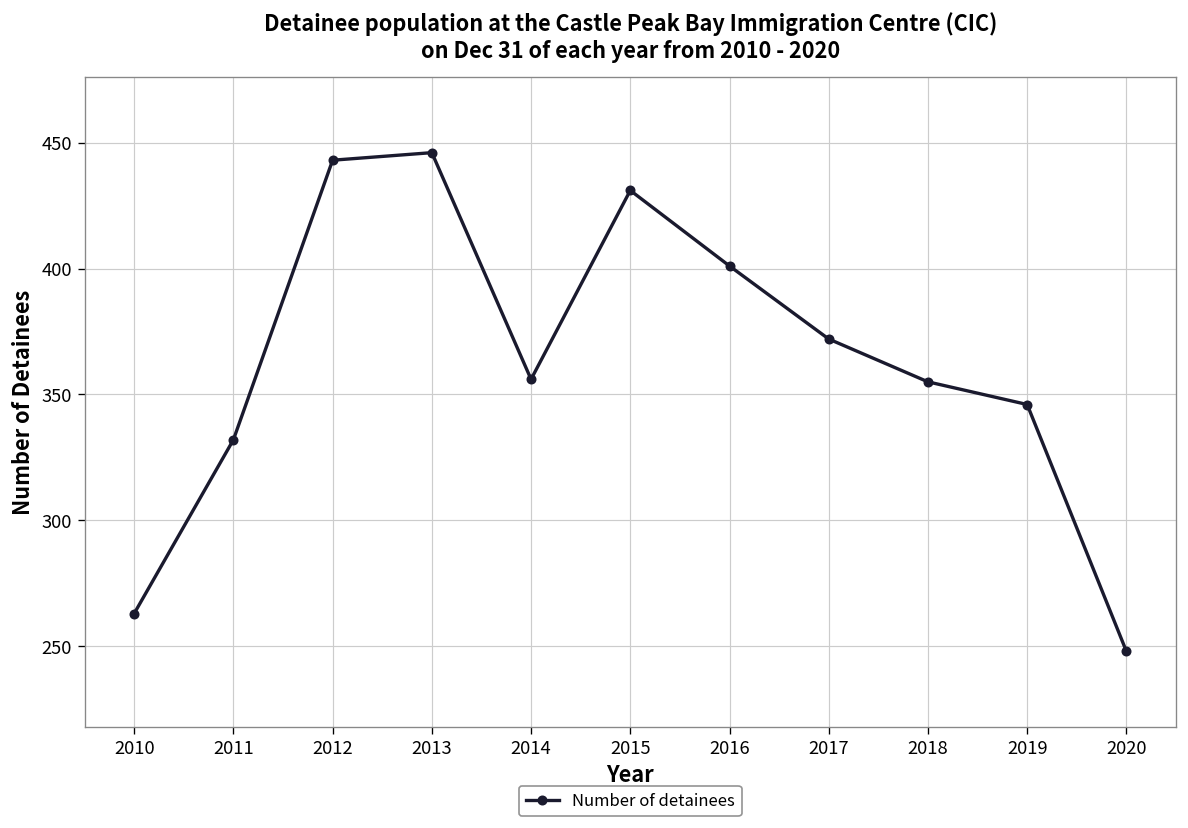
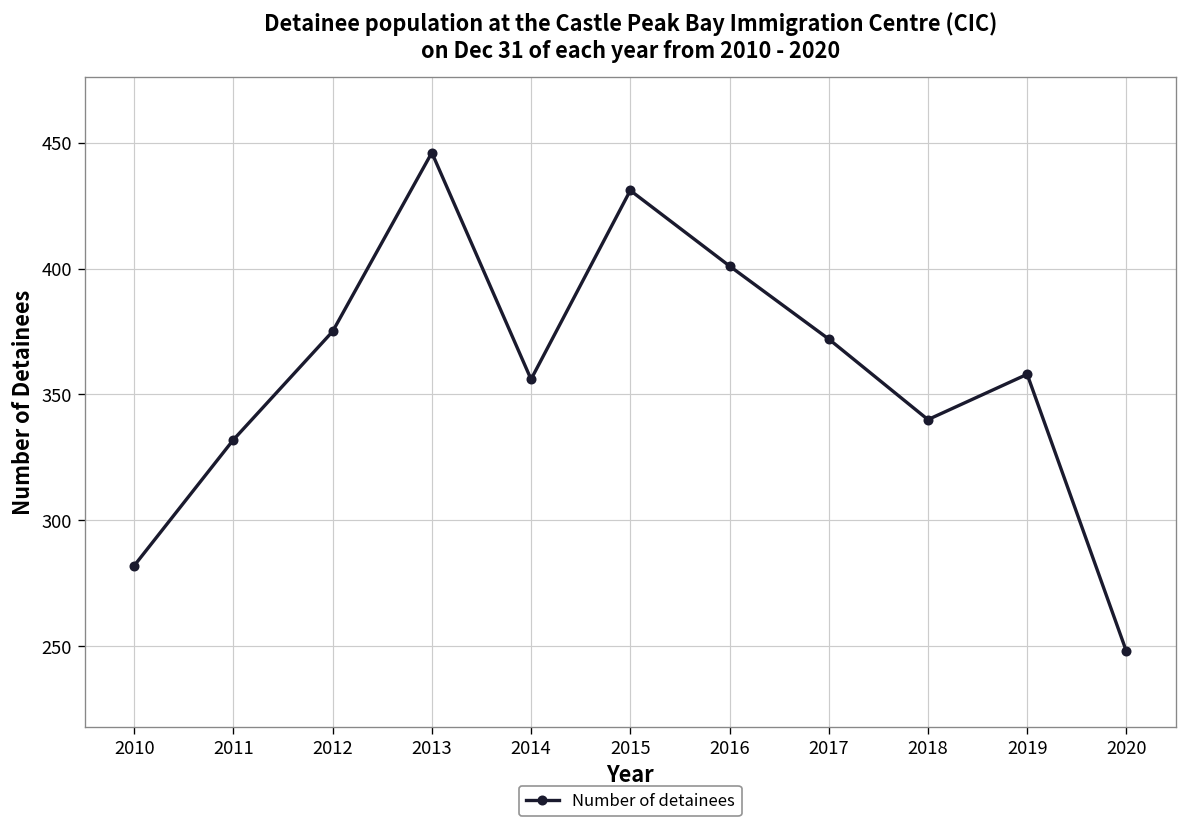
  {
-   "2010": 263,
+   "2010": 282,
    "2011": 332,
-   "2012": 443,
+   "2012": 375,
    "2013": 446,
    "2014": 356,
    "2015": 431,
    "2016": 401,
    "2017": 372,
-   "2018": 355,
-   "2019": 346,
+   "2018": 340,
+   "2019": 358,
    "2020": 248
  }
